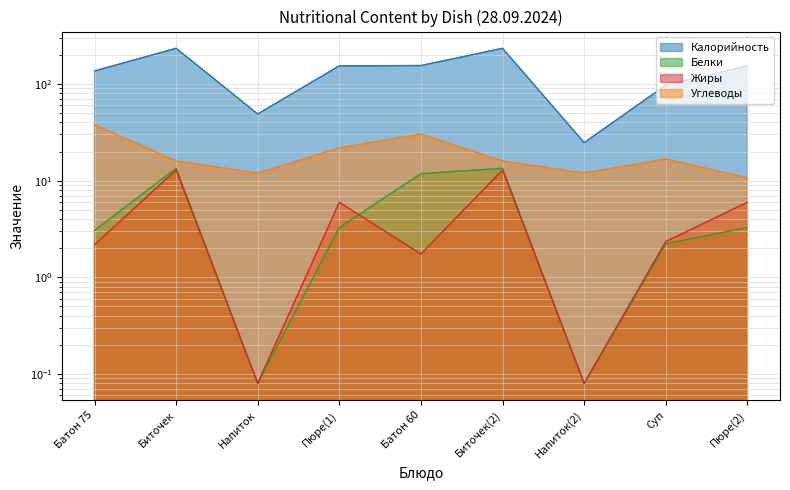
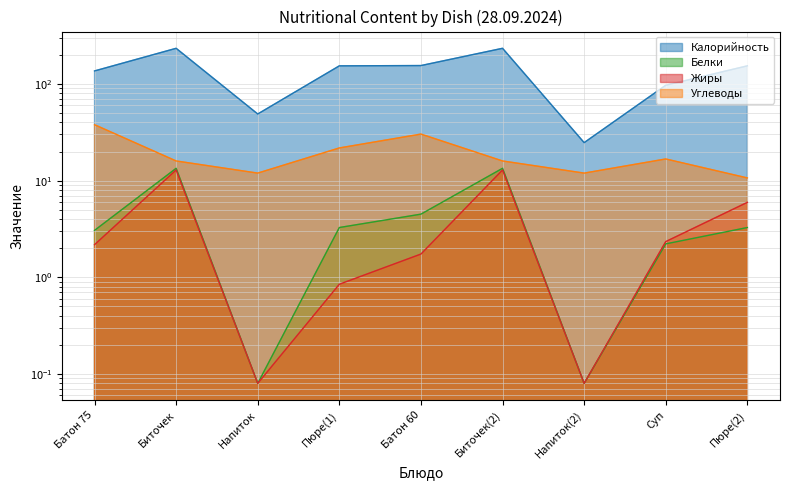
  {
    "Калорийность": {
      "Батон 75": 140,
      "Биточек": 230,
      "Напиток": 50,
      "Пюре(1)": 150,
      "Батон 60": 150,
      "Биточек(2)": 230,
      "Напиток(2)": 25
    },
    "Белки": {
      "Батон 75": 3,
      "Пюре(1)": 3.3,
-     "Батон 60": 12,
+     "Батон 60": 5,
      "Пюре(2)": 3.3
    },
    "Жиры": {
      "Батон 75": 2.2,
-     "Пюре(1)": 6,
+     "Пюре(1)": 0.8,
      "Батон 60": 1.7,
      "Пюре(2)": 6
    },
    "Углеводы": {
      "Батон 75": 38,
      "Биточек": 16,
      "Напиток": 12,
      "Пюре(1)": 22,
      "Батон 60": 30,
      "Биточек(2)": 16,
      "Напиток(2)": 12,
      "Суп": 17,
      "Пюре(2)": 11
    }
  }
